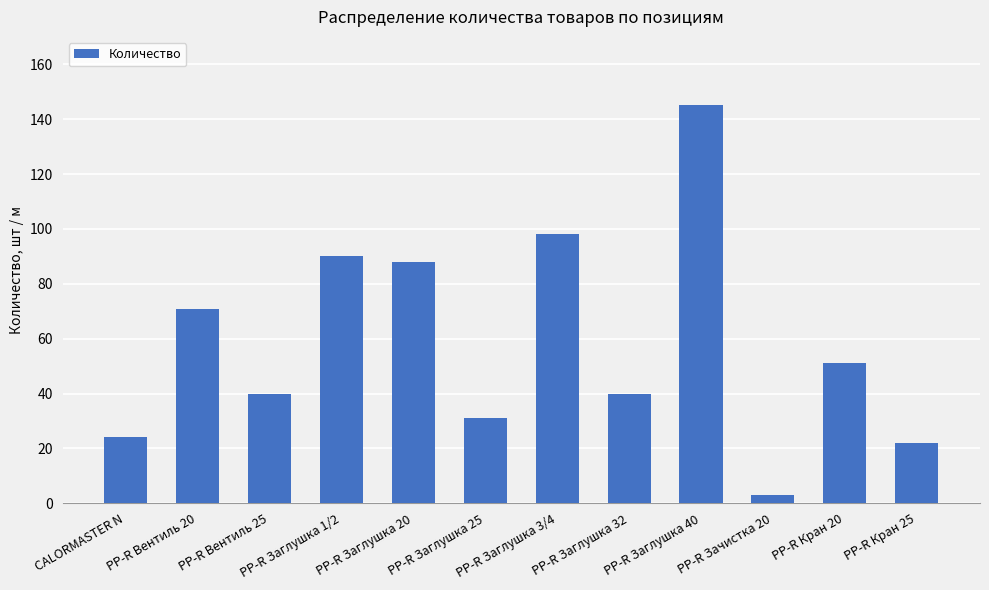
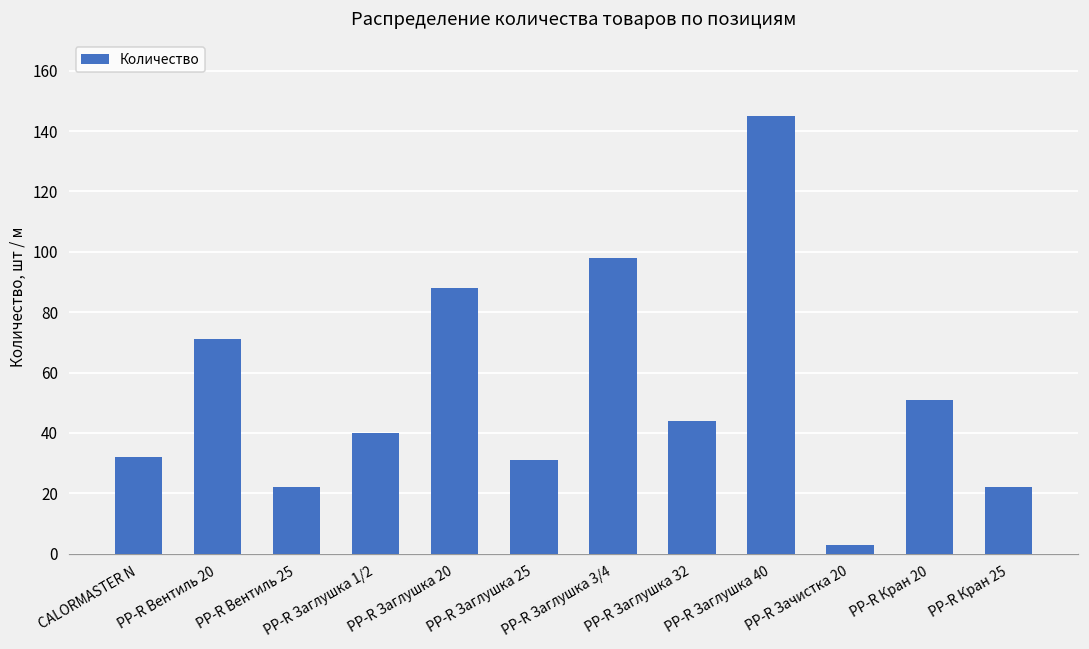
  {
-   "CALORMASTER N": 24,
+   "CALORMASTER N": 32,
    "PP-R Вентиль 20": 71,
-   "PP-R Вентиль 25": 40,
-   "PP-R Заглушка 1/2": 90,
+   "PP-R Вентиль 25": 22,
+   "PP-R Заглушка 1/2": 40,
    "PP-R Заглушка 20": 88,
    "PP-R Заглушка 25": 31,
    "PP-R Заглушка 3/4": 98,
-   "PP-R Заглушка 32": 40,
+   "PP-R Заглушка 32": 44,
    "PP-R Заглушка 40": 145,
    "PP-R Зачистка 20": 3,
    "PP-R Кран 20": 51,
    "PP-R Кран 25": 22
  }
